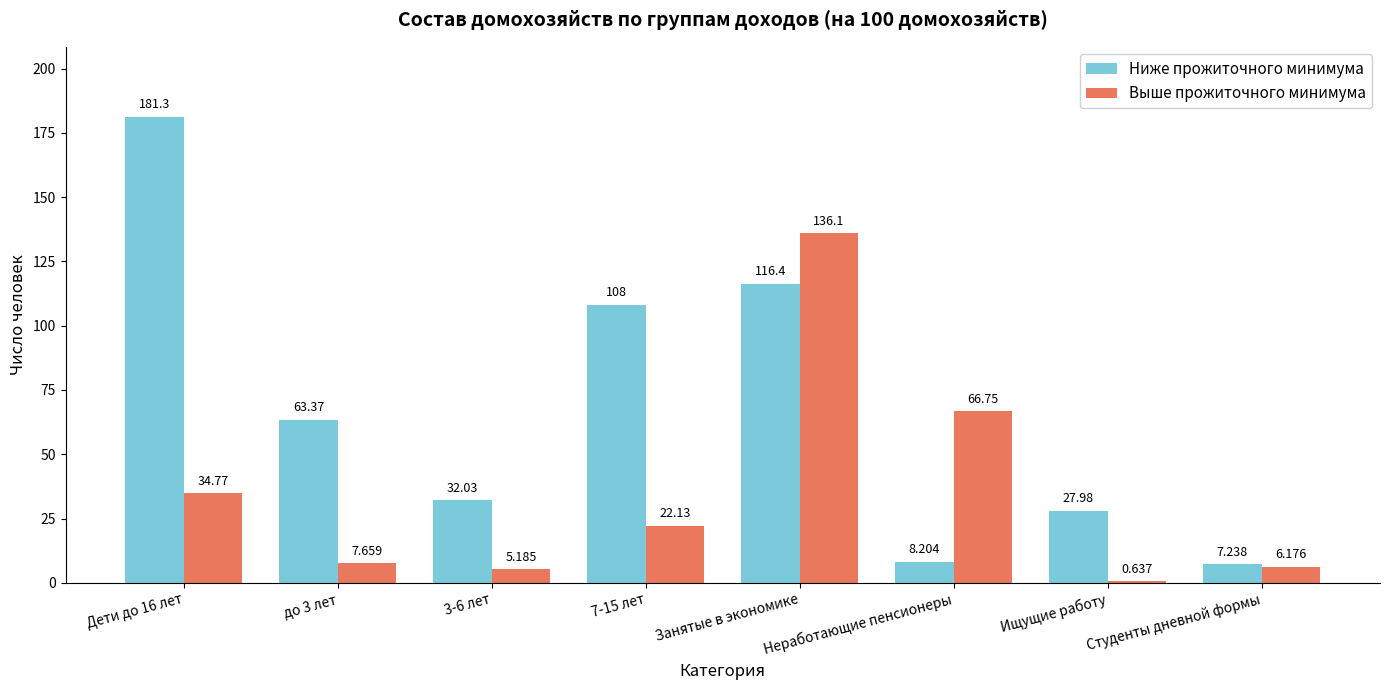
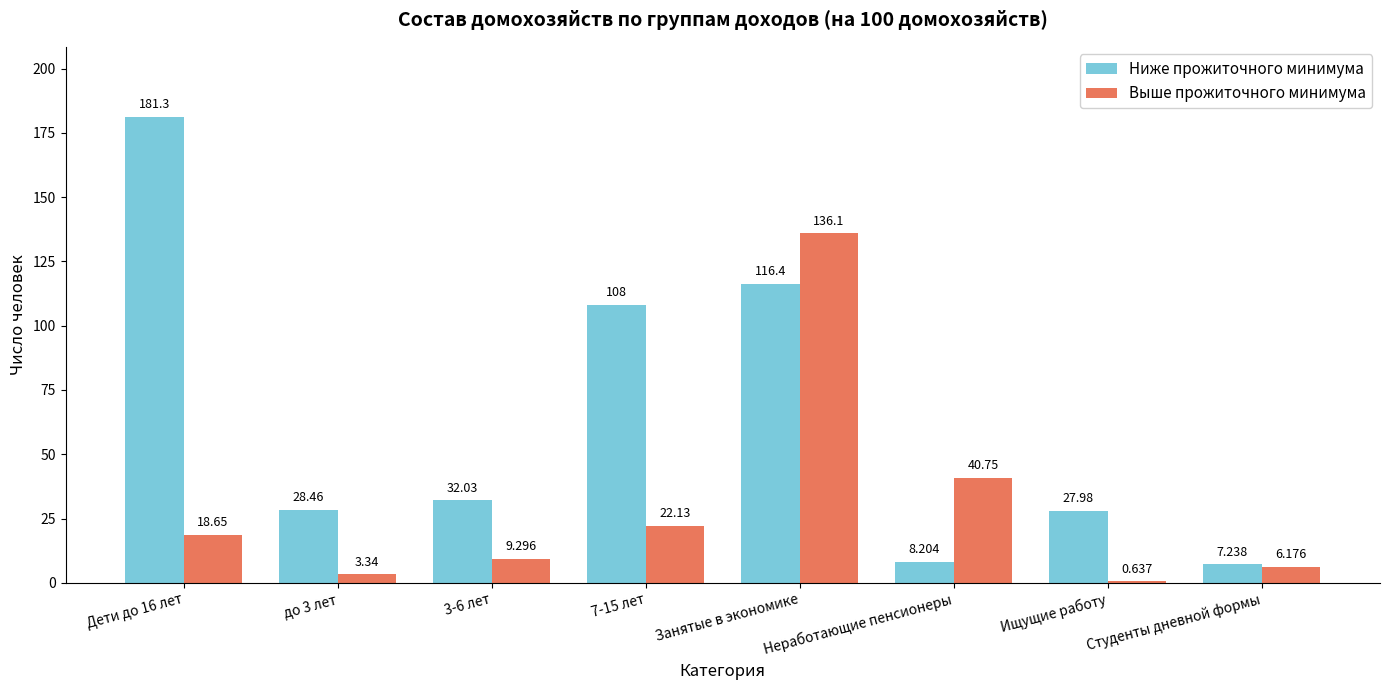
  {
    "Ниже прожиточного минимума": {
      "Дети до 16 лет": 181.3,
-     "до 3 лет": 63.37,
+     "до 3 лет": 28.46,
      "3-6 лет": 32.03,
      "7-15 лет": 108,
      "Занятые в экономике": 116.4,
      "Неработающие пенсионеры": 8.204,
      "Ищущие работу": 27.98,
      "Студенты дневной формы": 7.238
    },
    "Выше прожиточного минимума": {
-     "Дети до 16 лет": 34.77,
-     "до 3 лет": 7.659,
-     "3-6 лет": 5.185,
+     "Дети до 16 лет": 18.65,
+     "до 3 лет": 3.34,
+     "3-6 лет": 9.296,
      "7-15 лет": 22.13,
      "Занятые в экономике": 136.1,
-     "Неработающие пенсионеры": 66.75,
+     "Неработающие пенсионеры": 40.75,
      "Ищущие работу": 0.637,
      "Студенты дневной формы": 6.176
    }
  }
